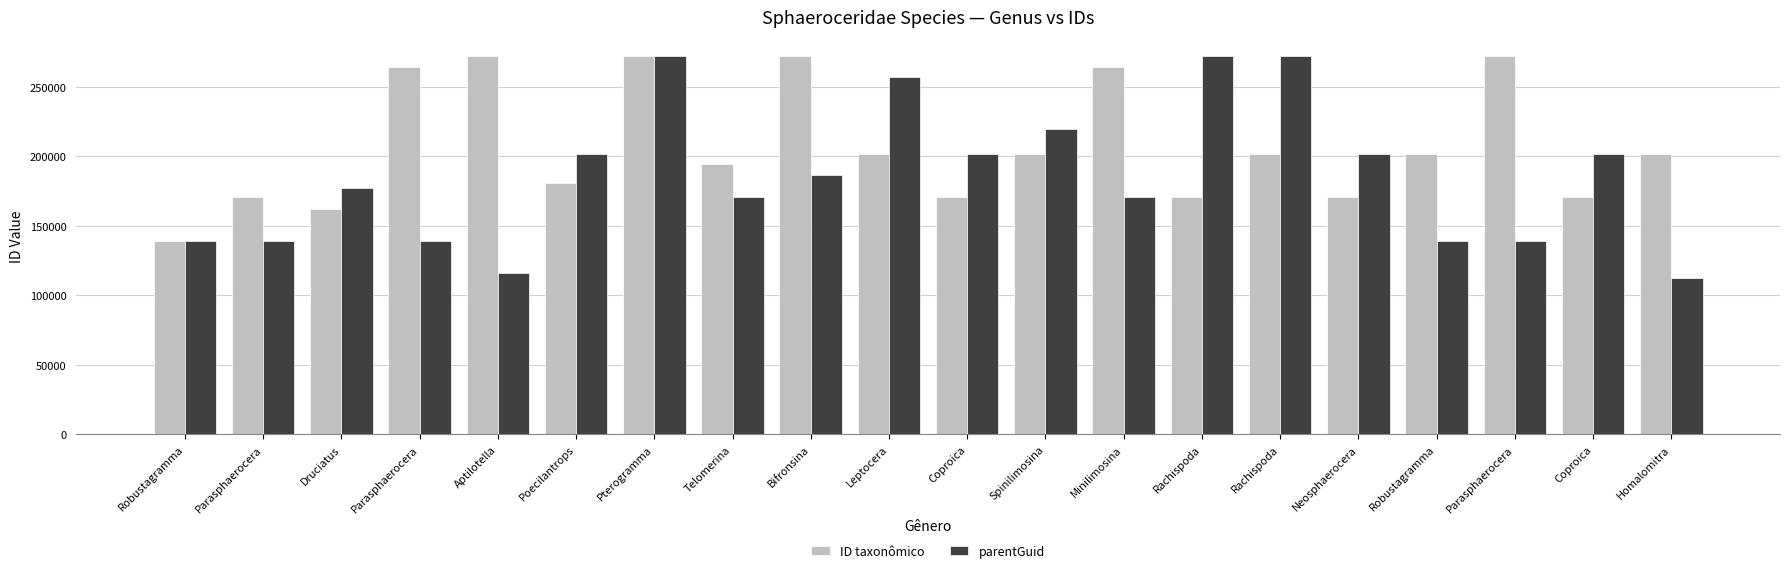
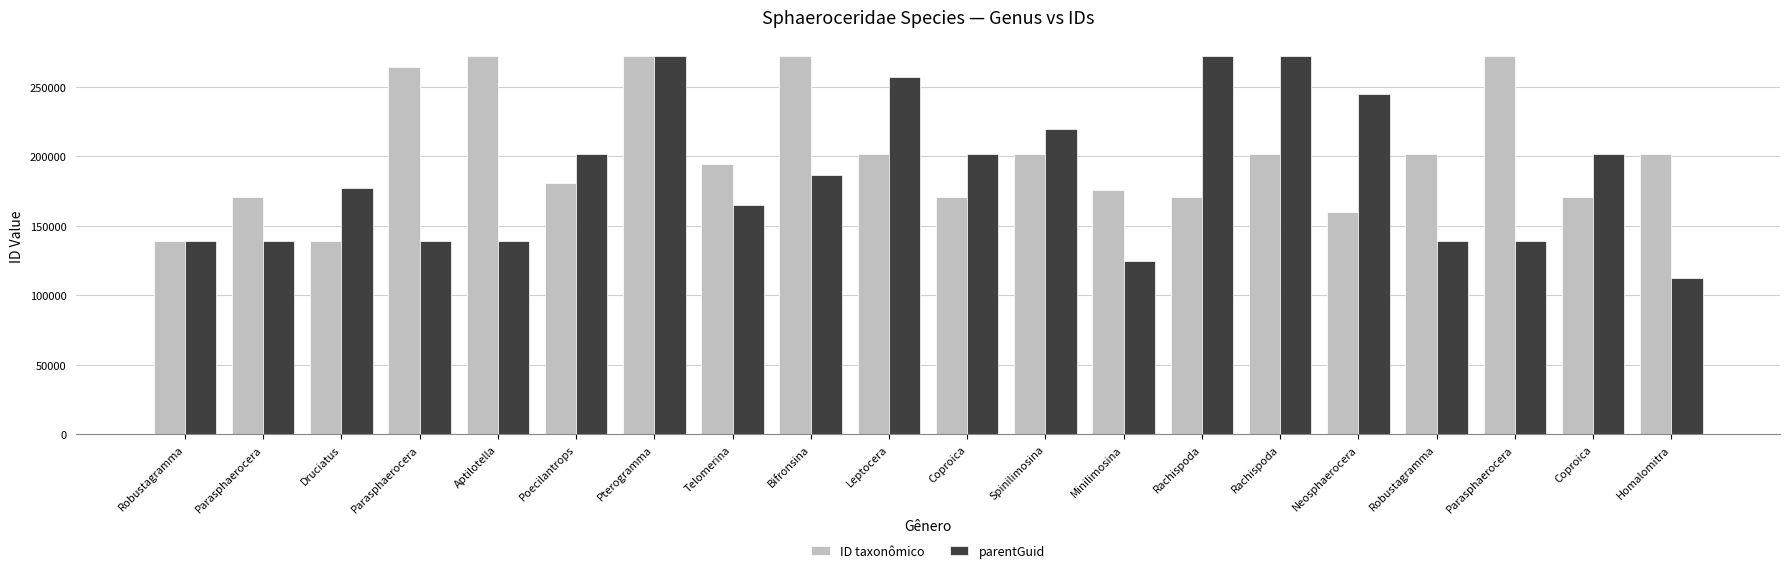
  {
    "ID taxonômico": {
-     "Druciatus": 162000,
+     "Druciatus": 139000,
      "Aptilotella": 272000,
      "Poecilantrops": 181000,
      "Pterogramma": 272000,
      "Telomerina": 194000,
      "Bifronsina": 272000,
      "Leptocera": 202000,
      "Spinilimosina": 202000,
-     "Minilimosina": 264000,
-     "Neosphaerocera": 171000,
+     "Minilimosina": 176000,
+     "Neosphaerocera": 160000,
      "Homalomitra": 202000
    },
    "parentGuid": {
      "Druciatus": 177000,
-     "Aptilotella": 116000,
+     "Aptilotella": 139000,
      "Poecilantrops": 202000,
      "Pterogramma": 272000,
-     "Telomerina": 171000,
+     "Telomerina": 165000,
      "Bifronsina": 187000,
      "Leptocera": 257000,
      "Spinilimosina": 220000,
-     "Minilimosina": 171000,
-     "Neosphaerocera": 202000,
+     "Minilimosina": 125000,
+     "Neosphaerocera": 245000,
      "Homalomitra": 113000
    }
  }
